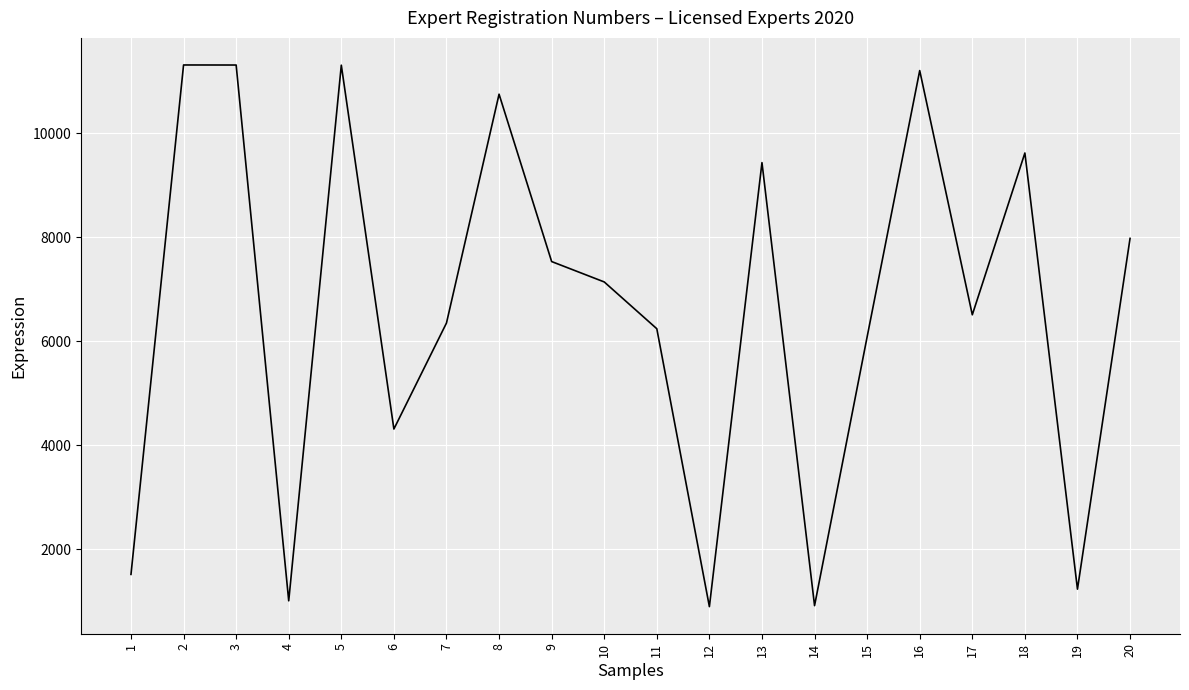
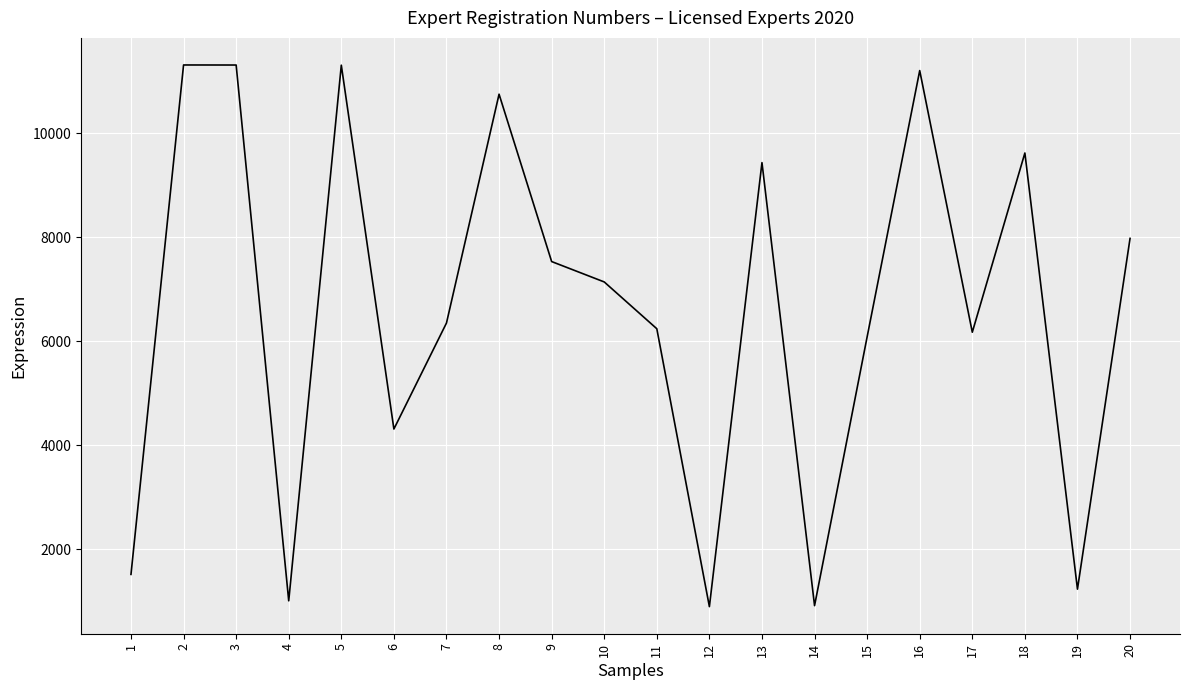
  {
    "1": 1500,
    "2": 11300,
    "3": 11300,
    "4": 1000,
    "5": 11300,
    "6": 4300,
    "7": 6300,
    "8": 10700,
    "9": 7500,
    "10": 7100,
    "11": 6200,
    "12": 900,
    "13": 9400,
    "14": 900,
    "15": 6100,
    "16": 11200,
-   "17": 6500,
+   "17": 6200,
    "18": 9600,
    "19": 1200,
    "20": 8000
  }
